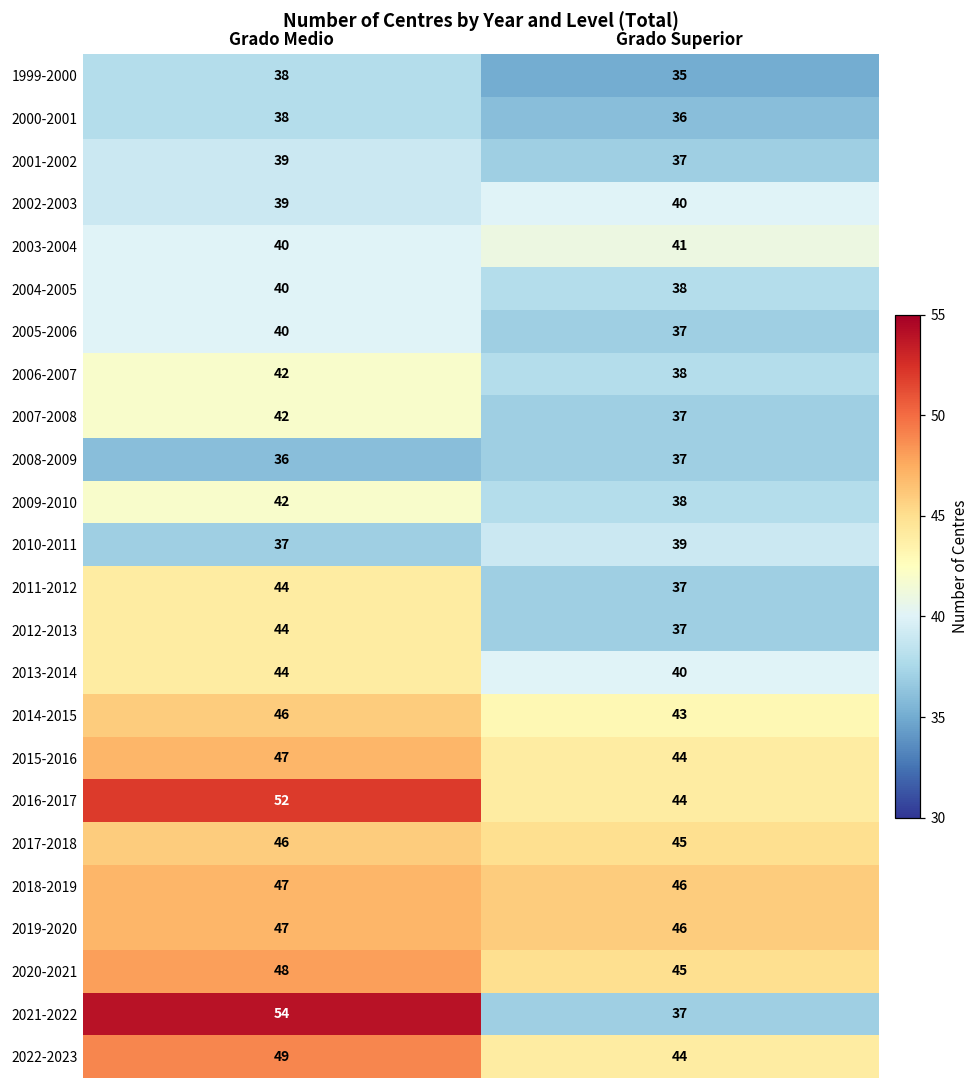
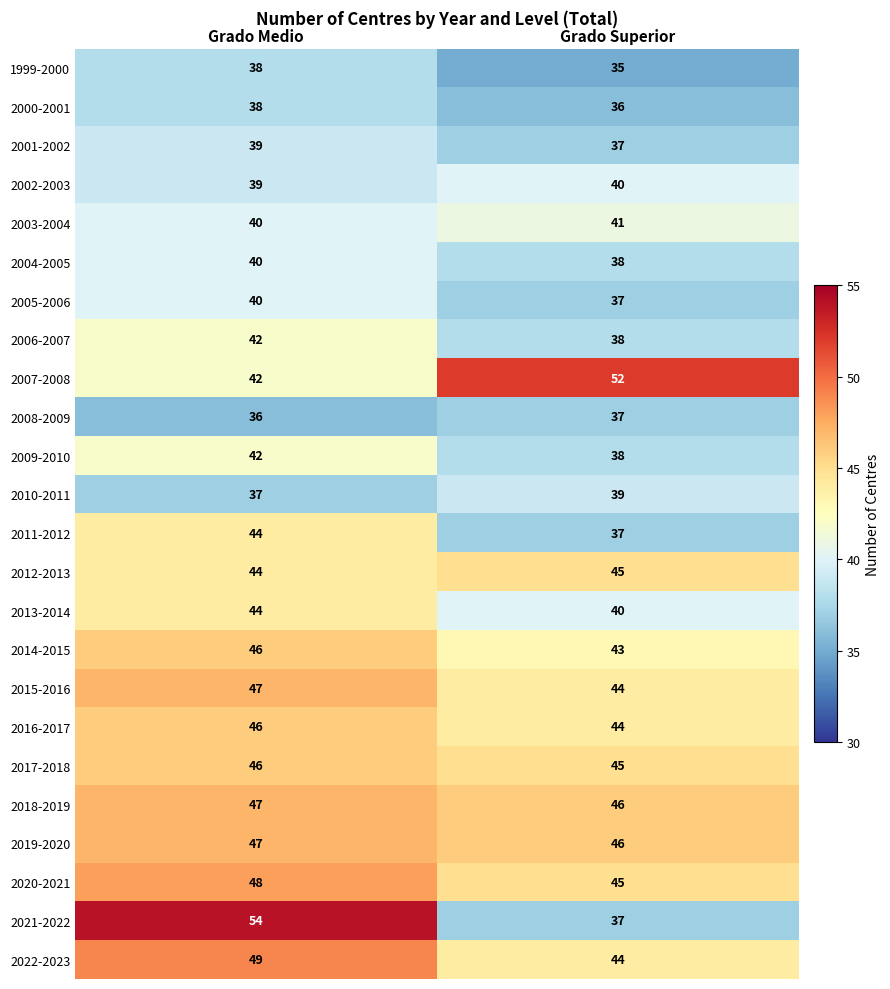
  {
    "1999-2000": {
      "Grado Medio": 38,
      "Grado Superior": 35
    },
    "2000-2001": {
      "Grado Medio": 38,
      "Grado Superior": 36
    },
    "2001-2002": {
      "Grado Medio": 39,
      "Grado Superior": 37
    },
    "2002-2003": {
      "Grado Medio": 39,
      "Grado Superior": 40
    },
    "2003-2004": {
      "Grado Medio": 40,
      "Grado Superior": 41
    },
    "2004-2005": {
      "Grado Medio": 40,
      "Grado Superior": 38
    },
    "2005-2006": {
      "Grado Medio": 40,
      "Grado Superior": 37
    },
    "2006-2007": {
      "Grado Medio": 42,
      "Grado Superior": 38
    },
    "2007-2008": {
      "Grado Medio": 42,
-     "Grado Superior": 37
+     "Grado Superior": 52
    },
    "2008-2009": {
      "Grado Medio": 36,
      "Grado Superior": 37
    },
    "2009-2010": {
      "Grado Medio": 42,
      "Grado Superior": 38
    },
    "2010-2011": {
      "Grado Medio": 37,
      "Grado Superior": 39
    },
    "2011-2012": {
      "Grado Medio": 44,
      "Grado Superior": 37
    },
    "2012-2013": {
      "Grado Medio": 44,
-     "Grado Superior": 37
+     "Grado Superior": 45
    },
    "2013-2014": {
      "Grado Medio": 44,
      "Grado Superior": 40
    },
    "2014-2015": {
      "Grado Medio": 46,
      "Grado Superior": 43
    },
    "2015-2016": {
      "Grado Medio": 47,
      "Grado Superior": 44
    },
    "2016-2017": {
-     "Grado Medio": 52,
+     "Grado Medio": 46,
      "Grado Superior": 44
    },
    "2017-2018": {
      "Grado Medio": 46,
      "Grado Superior": 45
    },
    "2018-2019": {
      "Grado Medio": 47,
      "Grado Superior": 46
    },
    "2019-2020": {
      "Grado Medio": 47,
      "Grado Superior": 46
    },
    "2020-2021": {
      "Grado Medio": 48,
      "Grado Superior": 45
    },
    "2021-2022": {
      "Grado Medio": 54,
      "Grado Superior": 37
    },
    "2022-2023": {
      "Grado Medio": 49,
      "Grado Superior": 44
    }
  }
